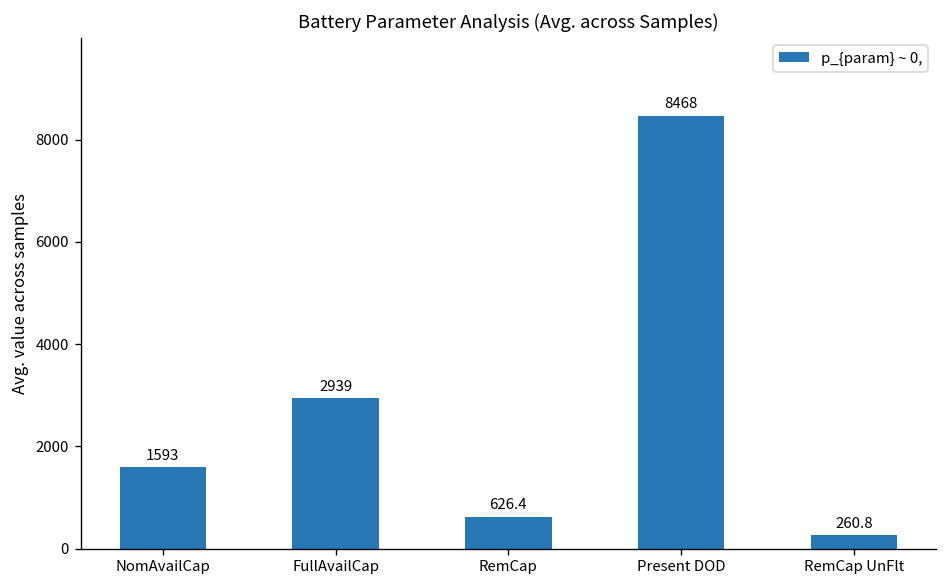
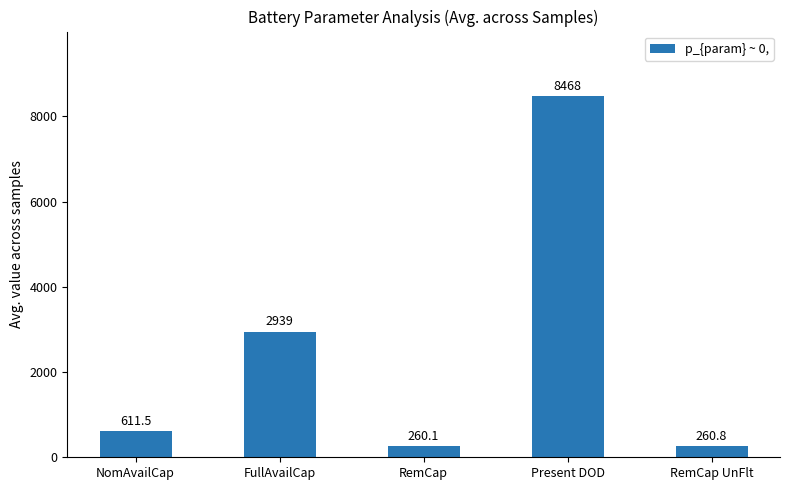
  {
-   "NomAvailCap": 1593,
+   "NomAvailCap": 611.5,
    "FullAvailCap": 2939,
-   "RemCap": 626.4,
+   "RemCap": 260.1,
    "Present DOD": 8468,
    "RemCap UnFlt": 260.8
  }
